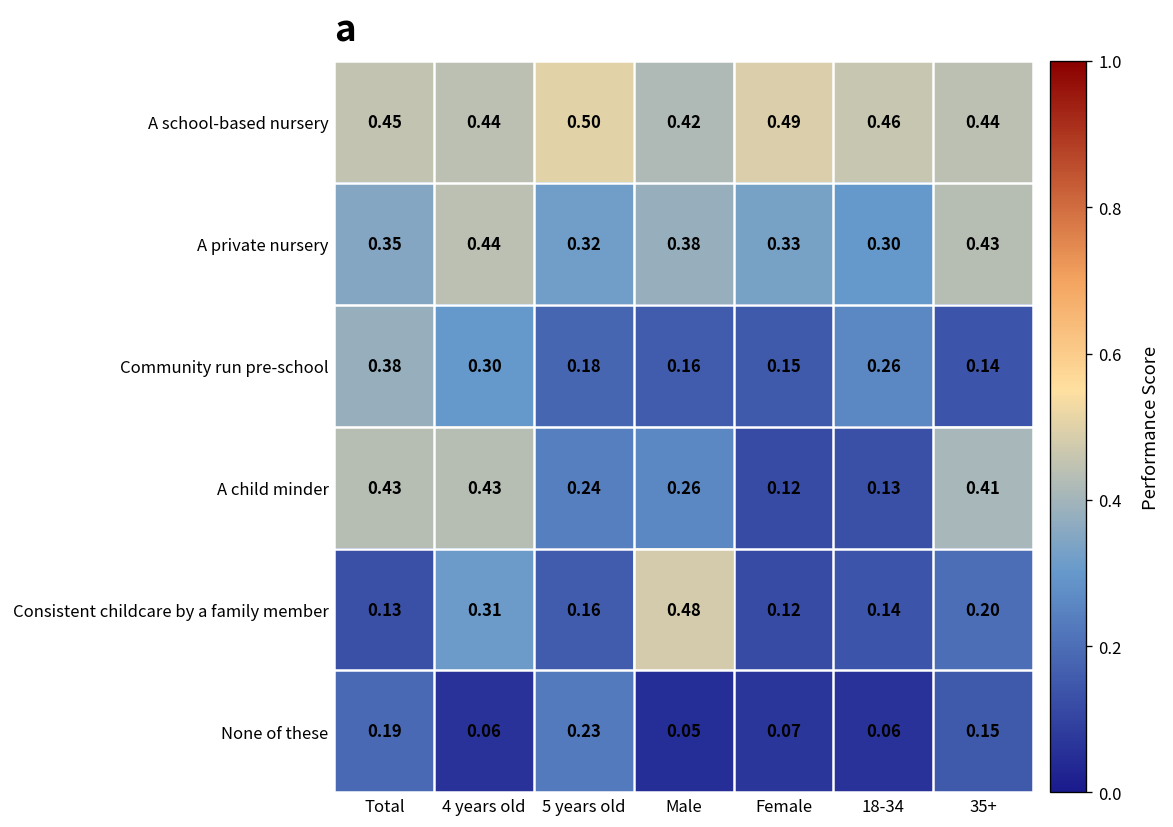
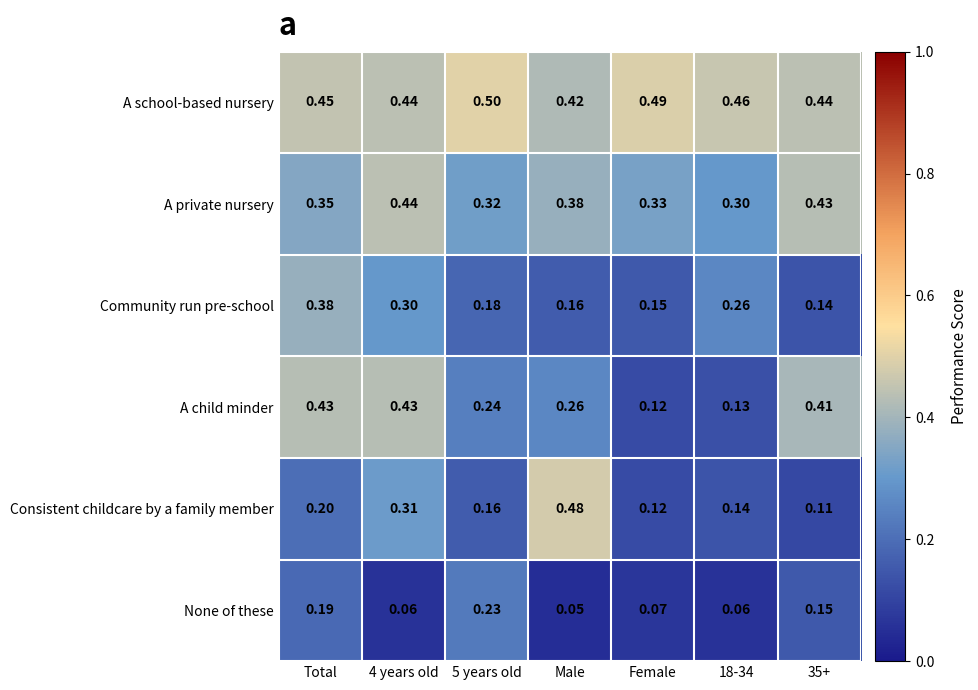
  {
    "A school-based nursery": {
      "Total": 0.45,
      "4 years old": 0.44,
      "5 years old": 0.50,
      "Male": 0.42,
      "Female": 0.49,
      "18-34": 0.46,
      "35+": 0.44
    },
    "A private nursery": {
      "Total": 0.35,
      "4 years old": 0.44,
      "5 years old": 0.32,
      "Male": 0.38,
      "Female": 0.33,
      "18-34": 0.30,
      "35+": 0.43
    },
    "Community run pre-school": {
      "Total": 0.38,
      "4 years old": 0.30,
      "5 years old": 0.18,
      "Male": 0.16,
      "Female": 0.15,
      "18-34": 0.26,
      "35+": 0.14
    },
    "A child minder": {
      "Total": 0.43,
      "4 years old": 0.43,
      "5 years old": 0.24,
      "Male": 0.26,
      "Female": 0.12,
      "18-34": 0.13,
      "35+": 0.41
    },
    "Consistent childcare by a family member": {
-     "Total": 0.13,
+     "Total": 0.20,
      "4 years old": 0.31,
      "5 years old": 0.16,
      "Male": 0.48,
      "Female": 0.12,
      "18-34": 0.14,
-     "35+": 0.20
+     "35+": 0.11
    },
    "None of these": {
      "Total": 0.19,
      "4 years old": 0.06,
      "5 years old": 0.23,
      "Male": 0.05,
      "Female": 0.07,
      "18-34": 0.06,
      "35+": 0.15
    }
  }
